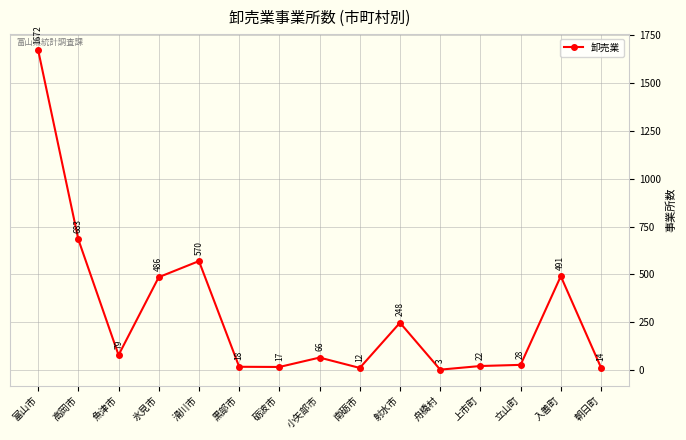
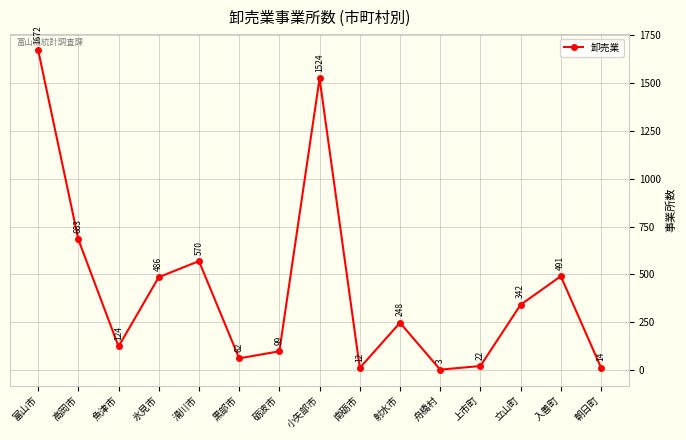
  {
    "高岡市": 683,
-   "魚津市": 79,
+   "魚津市": 124,
    "氷見市": 486,
    "滑川市": 570,
-   "黒部市": 18,
-   "砺波市": 17,
-   "小矢部市": 66,
+   "黒部市": 62,
+   "砺波市": 99,
+   "小矢部市": 1524,
    "南砺市": 12,
    "射水市": 248,
    "舟橋村": 3,
    "上市町": 22,
-   "立山町": 28,
+   "立山町": 342,
    "入善町": 491,
    "朝日町": 14
  }
